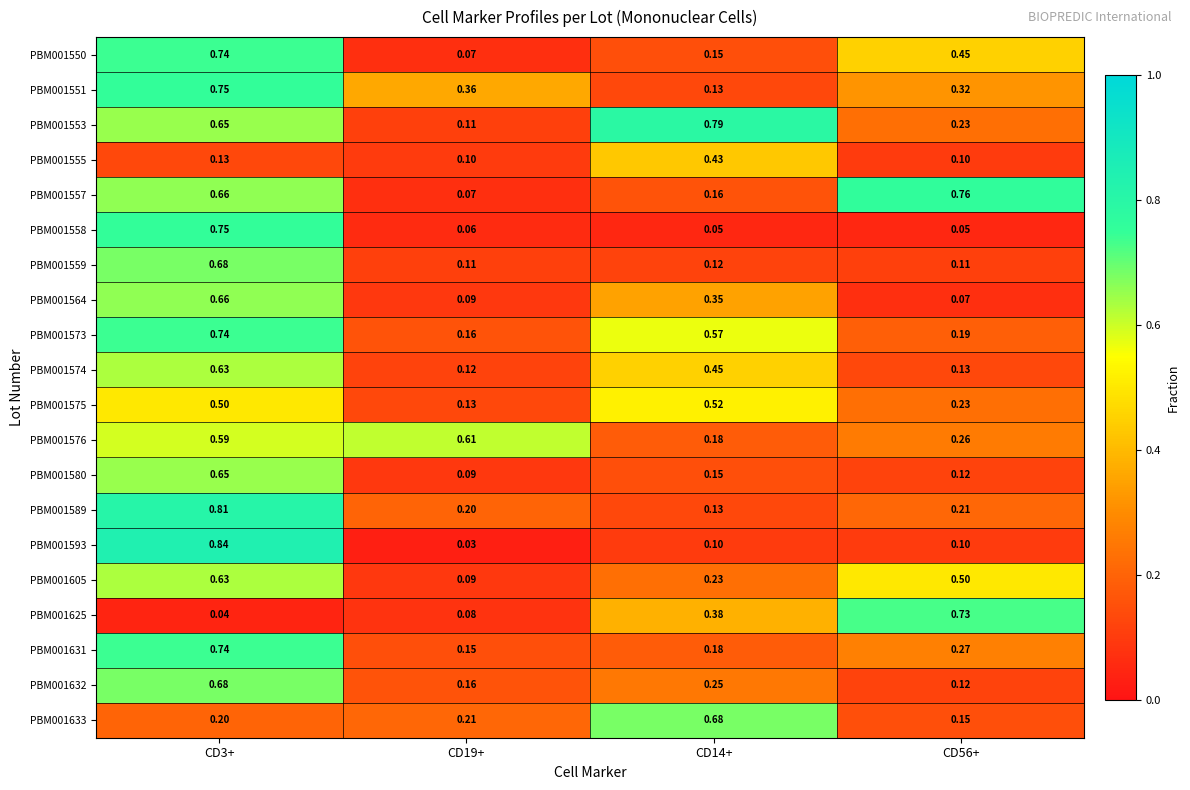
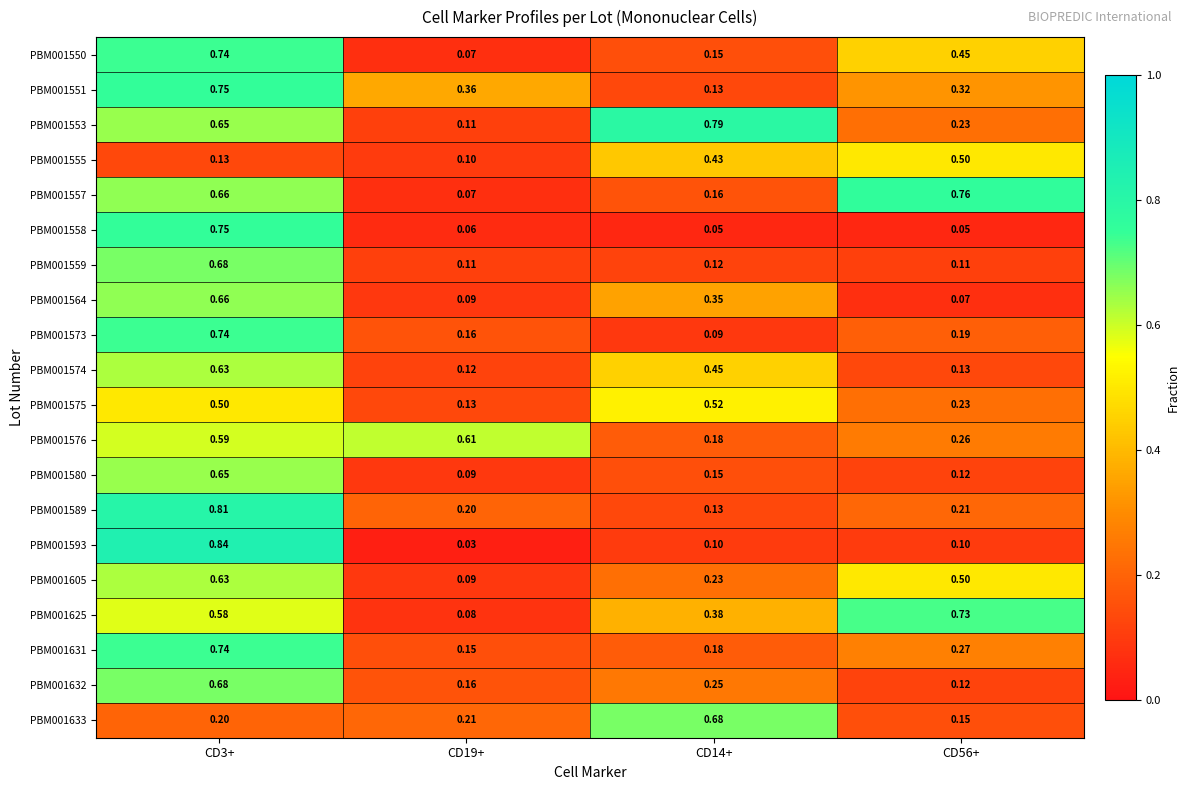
  {
    "PBM001550": {
      "CD3+": 0.74,
      "CD19+": 0.07,
      "CD14+": 0.15,
      "CD56+": 0.45
    },
    "PBM001551": {
      "CD3+": 0.75,
      "CD19+": 0.36,
      "CD14+": 0.13,
      "CD56+": 0.32
    },
    "PBM001553": {
      "CD3+": 0.65,
      "CD19+": 0.11,
      "CD14+": 0.79,
      "CD56+": 0.23
    },
    "PBM001555": {
      "CD3+": 0.13,
      "CD19+": 0.10,
      "CD14+": 0.43,
-     "CD56+": 0.10
+     "CD56+": 0.50
    },
    "PBM001557": {
      "CD3+": 0.66,
      "CD19+": 0.07,
      "CD14+": 0.16,
      "CD56+": 0.76
    },
    "PBM001558": {
      "CD3+": 0.75,
      "CD19+": 0.06,
      "CD14+": 0.05,
      "CD56+": 0.05
    },
    "PBM001559": {
      "CD3+": 0.68,
      "CD19+": 0.11,
      "CD14+": 0.12,
      "CD56+": 0.11
    },
    "PBM001564": {
      "CD3+": 0.66,
      "CD19+": 0.09,
      "CD14+": 0.35,
      "CD56+": 0.07
    },
    "PBM001573": {
      "CD3+": 0.74,
      "CD19+": 0.16,
-     "CD14+": 0.57,
+     "CD14+": 0.09,
      "CD56+": 0.19
    },
    "PBM001574": {
      "CD3+": 0.63,
      "CD19+": 0.12,
      "CD14+": 0.45,
      "CD56+": 0.13
    },
    "PBM001575": {
      "CD3+": 0.50,
      "CD19+": 0.13,
      "CD14+": 0.52,
      "CD56+": 0.23
    },
    "PBM001576": {
      "CD3+": 0.59,
      "CD19+": 0.61,
      "CD14+": 0.18,
      "CD56+": 0.26
    },
    "PBM001580": {
      "CD3+": 0.65,
      "CD19+": 0.09,
      "CD14+": 0.15,
      "CD56+": 0.12
    },
    "PBM001589": {
      "CD3+": 0.81,
      "CD19+": 0.20,
      "CD14+": 0.13,
      "CD56+": 0.21
    },
    "PBM001593": {
      "CD3+": 0.84,
      "CD19+": 0.03,
      "CD14+": 0.10,
      "CD56+": 0.10
    },
    "PBM001605": {
      "CD3+": 0.63,
      "CD19+": 0.09,
      "CD14+": 0.23,
      "CD56+": 0.50
    },
    "PBM001625": {
-     "CD3+": 0.04,
+     "CD3+": 0.58,
      "CD19+": 0.08,
      "CD14+": 0.38,
      "CD56+": 0.73
    },
    "PBM001631": {
      "CD3+": 0.74,
      "CD19+": 0.15,
      "CD14+": 0.18,
      "CD56+": 0.27
    },
    "PBM001632": {
      "CD3+": 0.68,
      "CD19+": 0.16,
      "CD14+": 0.25,
      "CD56+": 0.12
    },
    "PBM001633": {
      "CD3+": 0.20,
      "CD19+": 0.21,
      "CD14+": 0.68,
      "CD56+": 0.15
    }
  }
